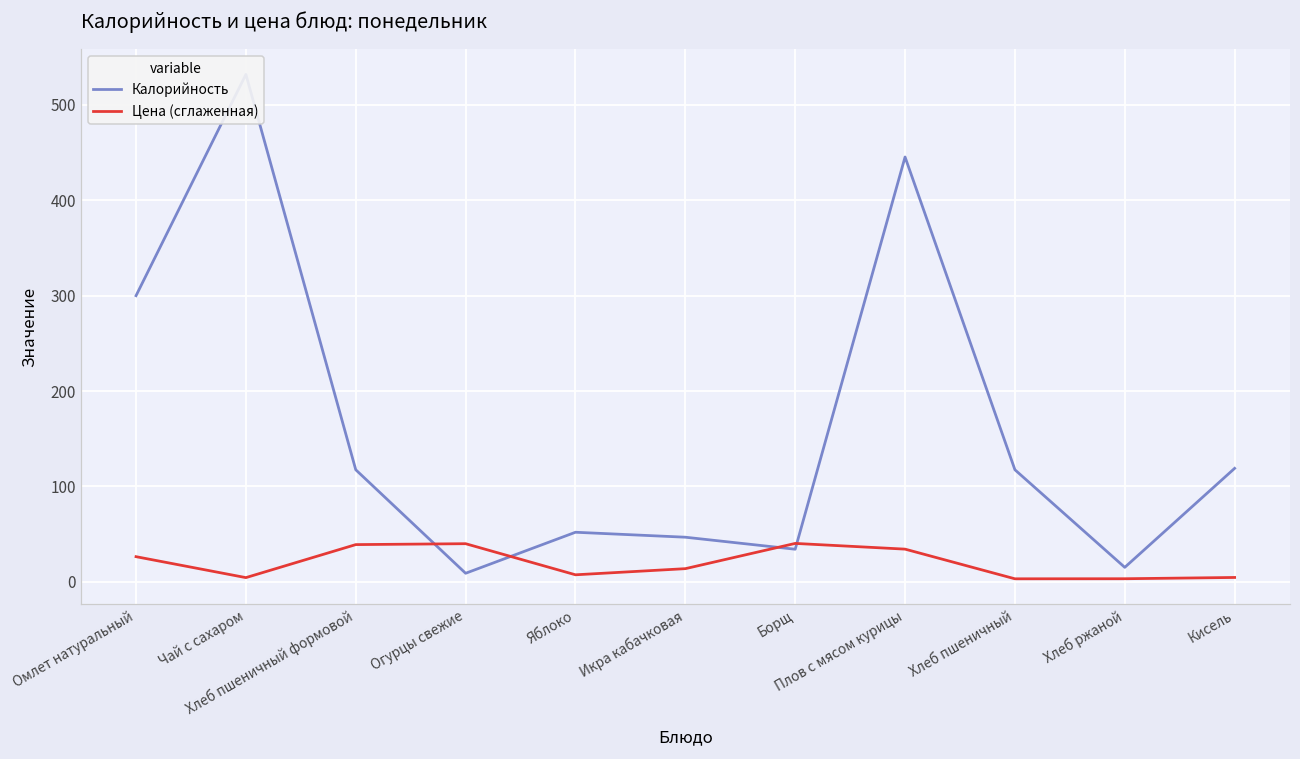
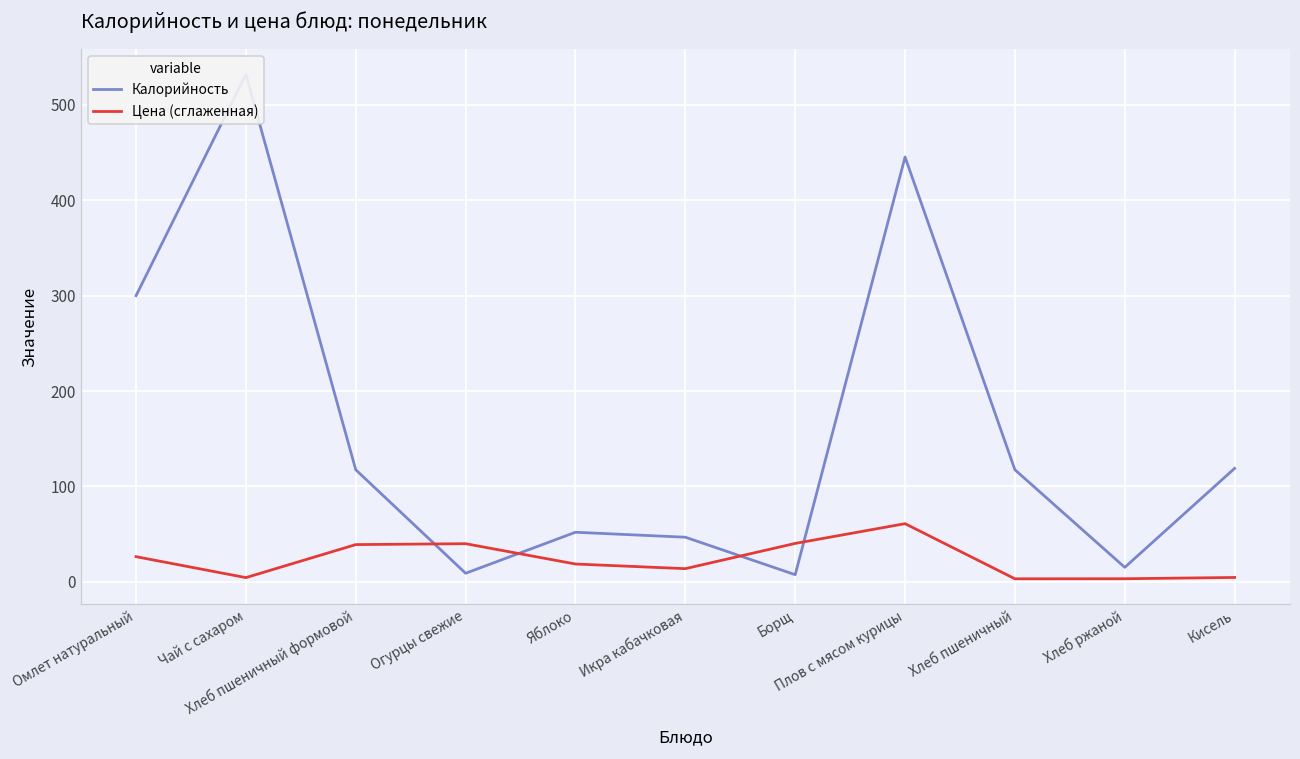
  {
    "Калорийность": {
      "Омлет натуральный": 300,
      "Хлеб пшеничный формовой": 120,
      "Огурцы свежие": 10,
      "Яблоко": 50,
      "Икра кабачковая": 50,
-     "Борщ": 30,
+     "Борщ": 10,
      "Плов с мясом курицы": 450,
      "Хлеб пшеничный": 120,
      "Хлеб ржаной": 20,
      "Кисель": 120
    },
    "Цена (сглаженная)": {
      "Омлет натуральный": 30,
      "Чай с сахаром": 0,
      "Хлеб пшеничный формовой": 40,
      "Огурцы свежие": 40,
-     "Яблоко": 10,
+     "Яблоко": 20,
      "Икра кабачковая": 10,
      "Борщ": 40,
-     "Плов с мясом курицы": 30,
+     "Плов с мясом курицы": 60,
      "Хлеб пшеничный": 0,
      "Хлеб ржаной": 0,
      "Кисель": 0
    }
  }
